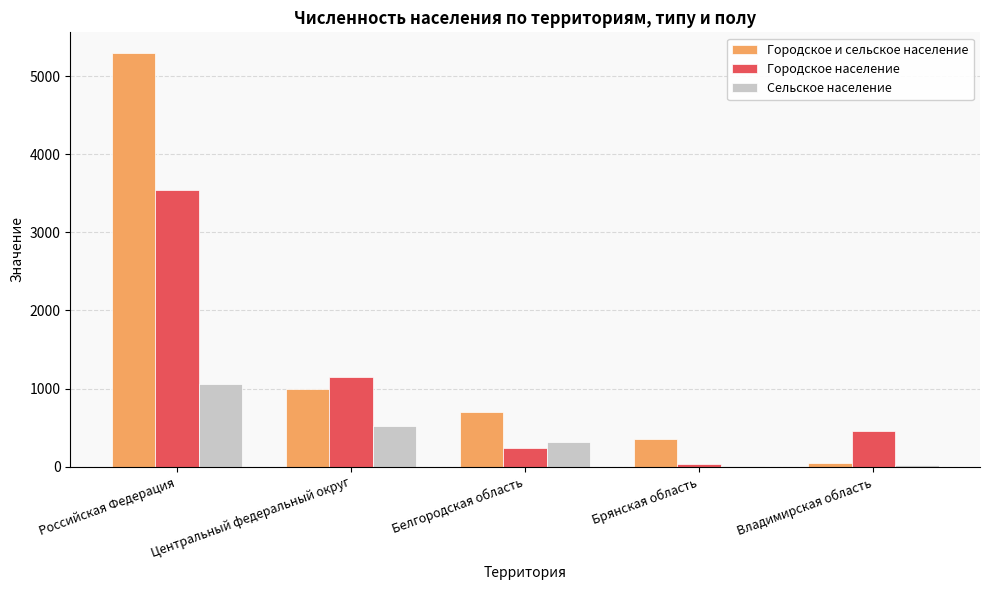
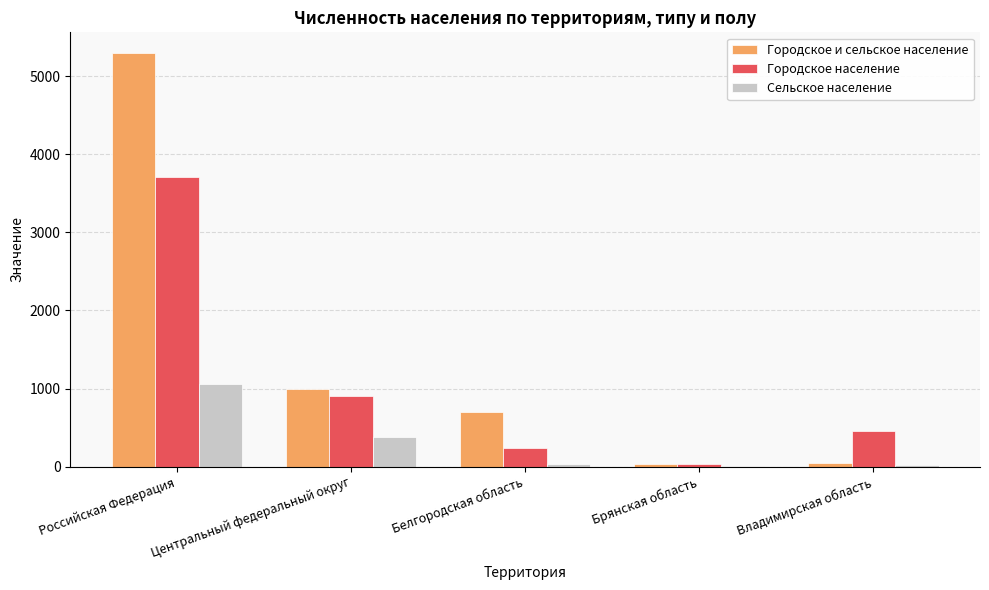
  {
    "Городское и сельское население": {
      "Российская Федерация": 5300,
      "Центральный федеральный округ": 1000,
      "Белгородская область": 700,
-     "Брянская область": 300,
+     "Брянская область": 0,
      "Владимирская область": 0
    },
    "Городское население": {
-     "Российская Федерация": 3500,
-     "Центральный федеральный округ": 1100,
+     "Российская Федерация": 3700,
+     "Центральный федеральный округ": 900,
      "Белгородская область": 200,
      "Владимирская область": 500
    },
    "Сельское население": {
      "Российская Федерация": 1100,
-     "Центральный федеральный округ": 500,
-     "Белгородская область": 300
+     "Центральный федеральный округ": 400,
+     "Белгородская область": 0
    }
  }
